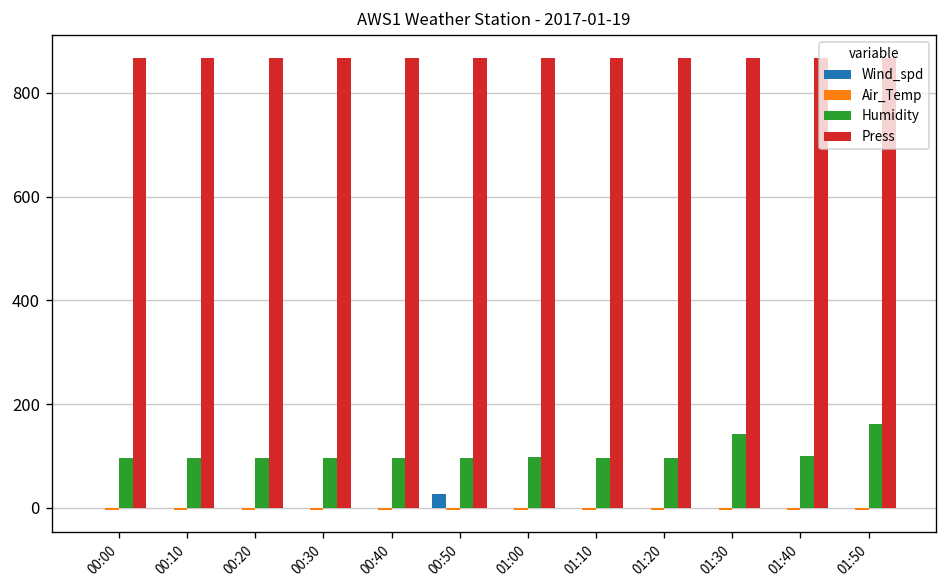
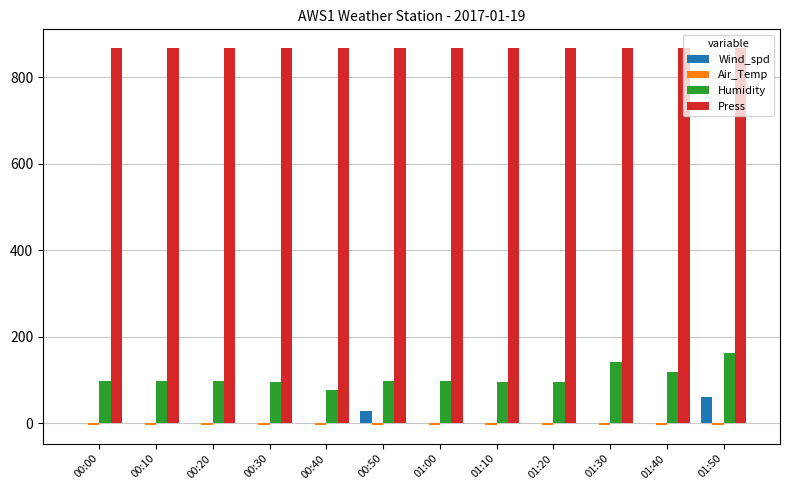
  {
    "Wind_spd": {
      "00:50": 30,
-     "01:50": 0
+     "01:50": 60
    },
    "Humidity": {
      "00:00": 100,
      "00:10": 100,
      "00:20": 100,
      "00:30": 100,
-     "00:40": 100,
+     "00:40": 80,
      "00:50": 100,
      "01:00": 100,
      "01:10": 100,
      "01:20": 100,
      "01:30": 140,
-     "01:40": 100,
+     "01:40": 120,
      "01:50": 160
    },
    "Press": {
      "00:00": 870,
      "00:10": 870,
      "00:20": 870,
      "00:30": 870,
      "00:40": 870,
      "00:50": 870,
      "01:00": 870,
      "01:10": 870,
      "01:20": 870,
      "01:30": 870
    }
  }
